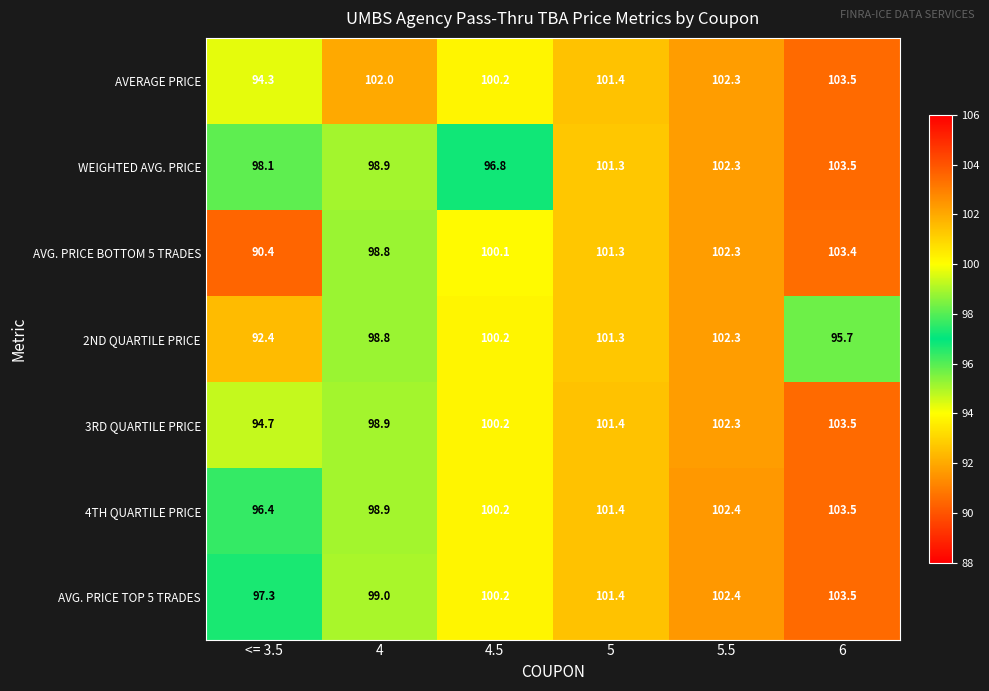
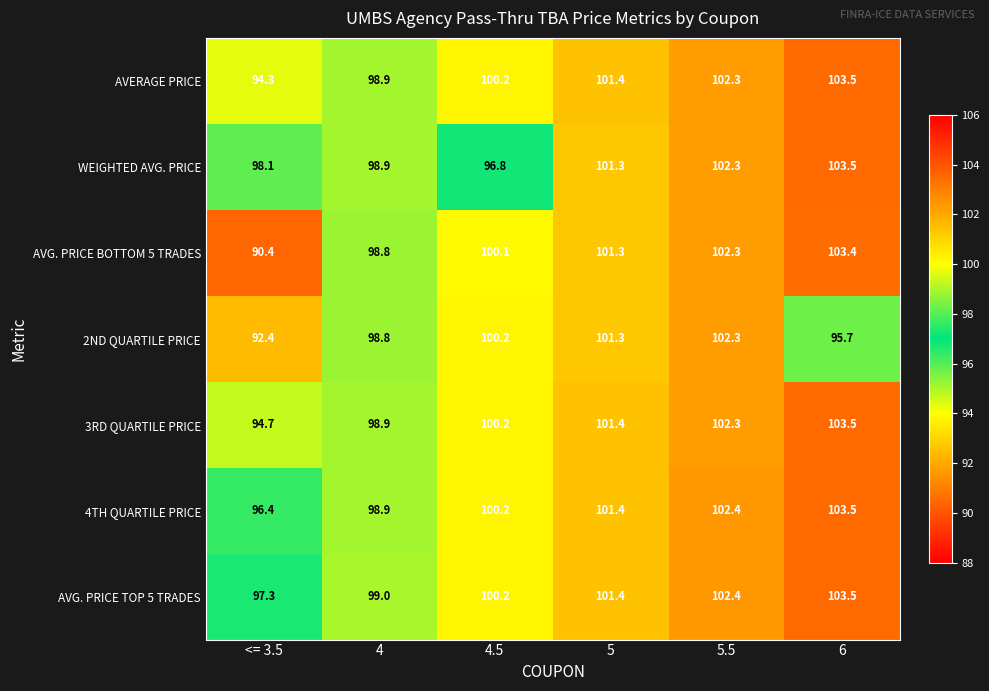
  {
    "AVERAGE PRICE": {
      "<= 3.5": 94.3,
-     "4": 102.0,
+     "4": 98.9,
      "4.5": 100.2,
      "5": 101.4,
      "5.5": 102.3,
      "6": 103.5
    },
    "WEIGHTED AVG. PRICE": {
      "<= 3.5": 98.1,
      "4": 98.9,
      "4.5": 96.8,
      "5": 101.3,
      "5.5": 102.3,
      "6": 103.5
    },
    "AVG. PRICE BOTTOM 5 TRADES": {
      "<= 3.5": 90.4,
      "4": 98.8,
      "4.5": 100.1,
      "5": 101.3,
      "5.5": 102.3,
      "6": 103.4
    },
    "2ND QUARTILE PRICE": {
      "<= 3.5": 92.4,
      "4": 98.8,
      "4.5": 100.2,
      "5": 101.3,
      "5.5": 102.3,
      "6": 95.7
    },
    "3RD QUARTILE PRICE": {
      "<= 3.5": 94.7,
      "4": 98.9,
      "4.5": 100.2,
      "5": 101.4,
      "5.5": 102.3,
      "6": 103.5
    },
    "4TH QUARTILE PRICE": {
      "<= 3.5": 96.4,
      "4": 98.9,
      "4.5": 100.2,
      "5": 101.4,
      "5.5": 102.4,
      "6": 103.5
    },
    "AVG. PRICE TOP 5 TRADES": {
      "<= 3.5": 97.3,
      "4": 99.0,
      "4.5": 100.2,
      "5": 101.4,
      "5.5": 102.4,
      "6": 103.5
    }
  }
